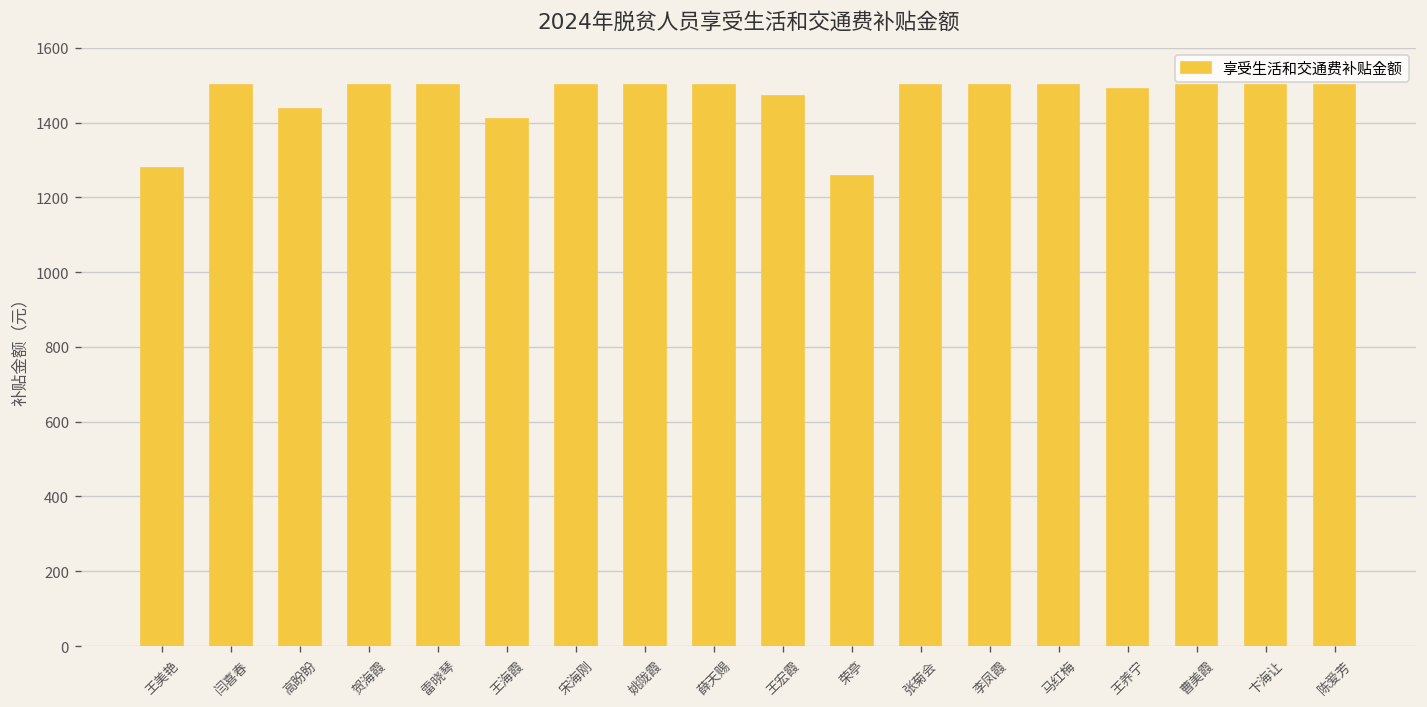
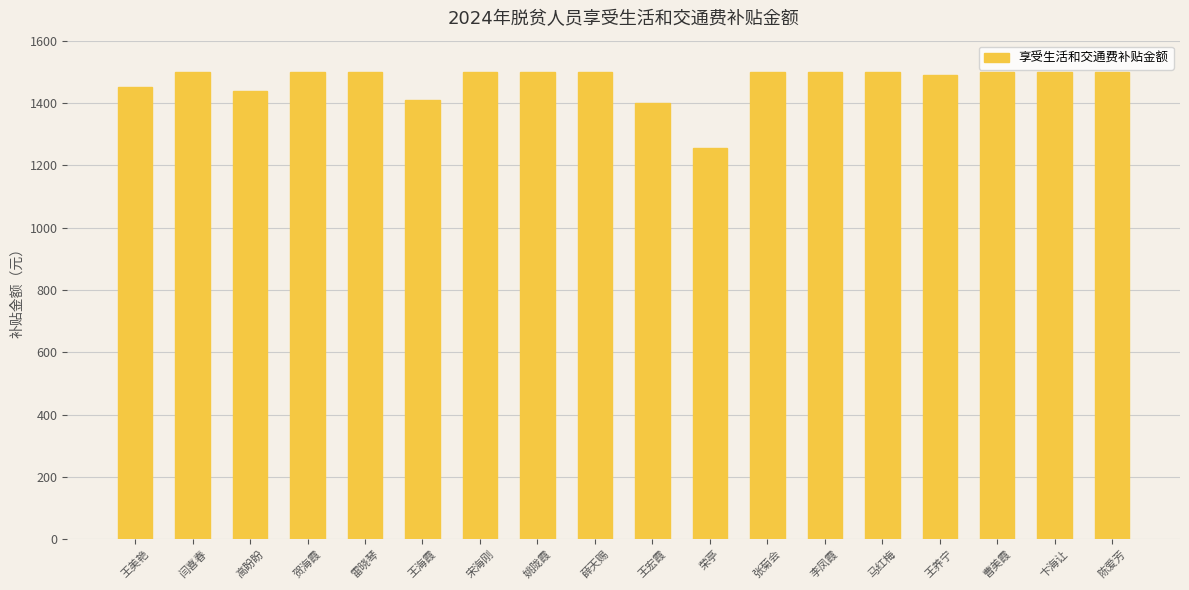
  {
-   "王美艳": 1280,
+   "王美艳": 1450,
    "闫喜春": 1500,
    "高盼盼": 1440,
    "贺海霞": 1500,
    "雷晓琴": 1500,
    "王海霞": 1410,
    "宋海刚": 1500,
    "姚陇霞": 1500,
    "薛天赐": 1500,
-   "王宏霞": 1470,
+   "王宏霞": 1400,
    "荣亭": 1260,
    "张菊会": 1500,
    "李凤霞": 1500,
    "马红梅": 1500,
    "王养宁": 1490,
    "曹美霞": 1500,
    "卞海让": 1500,
    "陈爱芳": 1500
  }
